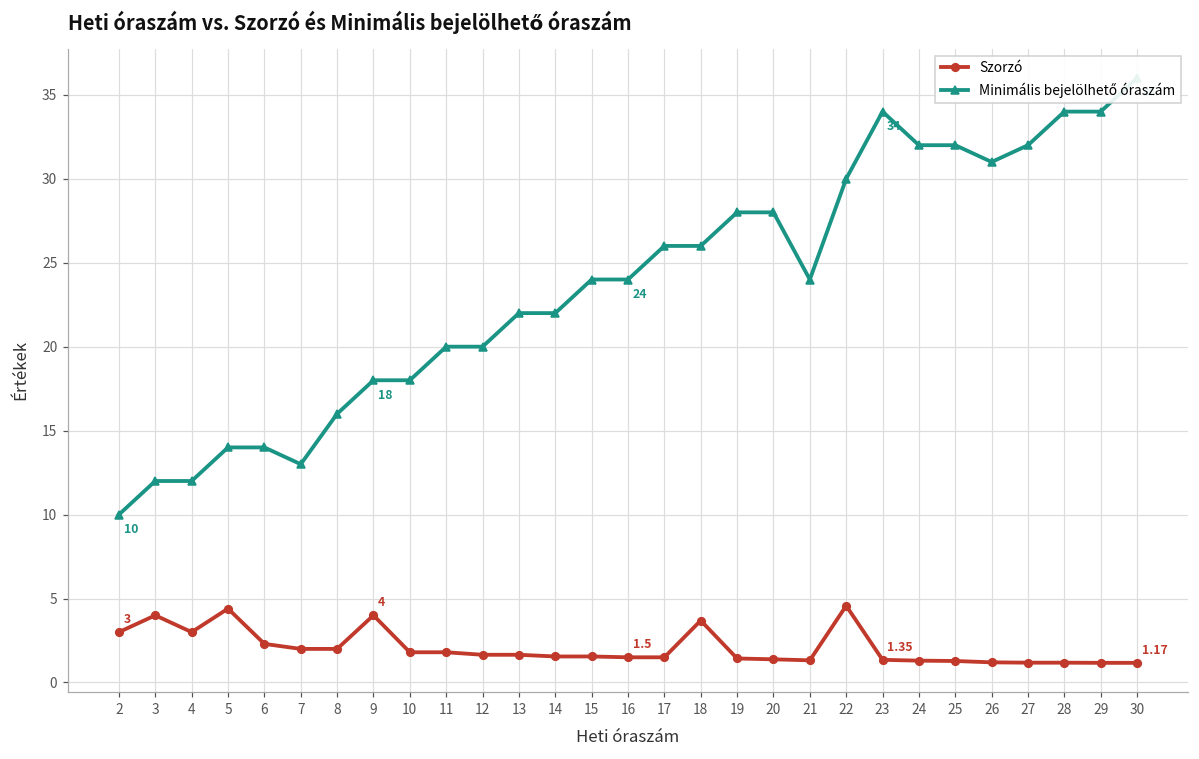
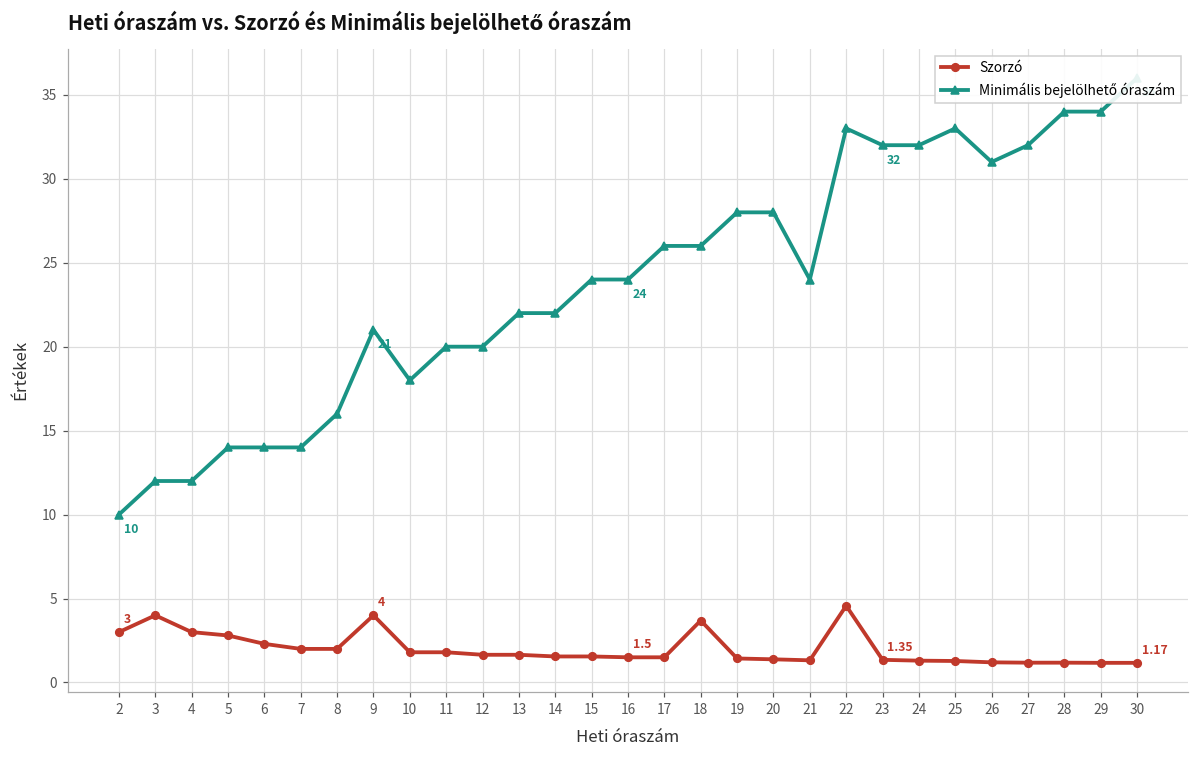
  {
    "Szorzó": {
      "3": 4.0,
      "4": 3.0,
-     "5": 4.4,
+     "5": 2.8,
      "6": 2.3,
      "7": 2.0,
      "8": 2.0,
      "10": 1.8,
      "11": 1.8,
      "12": 1.7,
      "13": 1.7,
      "14": 1.6,
      "15": 1.6,
      "18": 3.7,
      "19": 1.4,
      "20": 1.4,
      "21": 1.3,
      "22": 4.6,
      "24": 1.3,
      "25": 1.3,
      "26": 1.2,
      "27": 1.2,
      "28": 1.2,
      "29": 1.2
    },
    "Minimális bejelölhető óraszám": {
      "2": 10,
-     "7": 13,
-     "9": 18,
+     "7": 14,
+     "9": 21,
      "16": 24,
-     "22": 30,
-     "23": 34,
-     "25": 32
+     "22": 33,
+     "23": 32,
+     "25": 33
    }
  }
